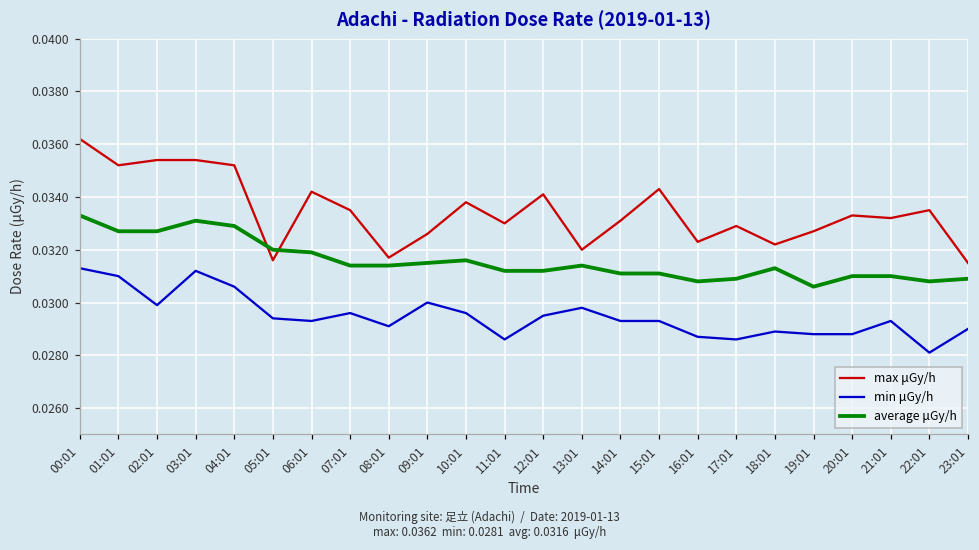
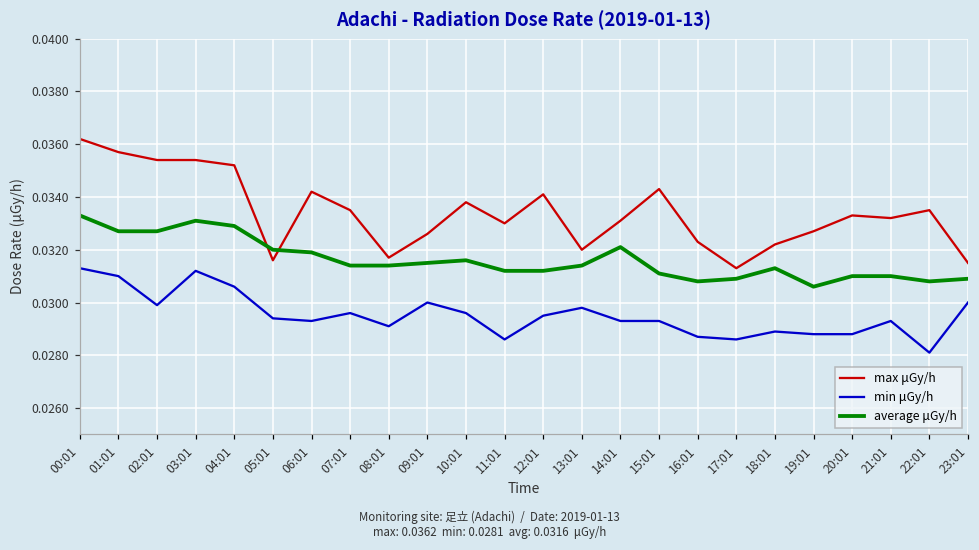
  {
    "max μGy/h": {
      "00:01": 0.0362,
-     "01:01": 0.0352,
+     "01:01": 0.0357,
      "02:01": 0.0354,
      "03:01": 0.0354,
      "04:01": 0.0352,
      "05:01": 0.0316,
      "06:01": 0.0342,
      "07:01": 0.0335,
      "08:01": 0.0317,
      "09:01": 0.0326,
      "10:01": 0.0338,
      "11:01": 0.0330,
      "12:01": 0.0341,
      "13:01": 0.0320,
      "14:01": 0.0331,
      "15:01": 0.0343,
      "16:01": 0.0323,
-     "17:01": 0.0329,
+     "17:01": 0.0313,
      "18:01": 0.0322,
      "19:01": 0.0327,
      "20:01": 0.0333,
      "21:01": 0.0332,
      "22:01": 0.0335,
      "23:01": 0.0315
    },
    "min μGy/h": {
      "00:01": 0.0313,
      "01:01": 0.031,
      "02:01": 0.030,
      "03:01": 0.0312,
      "04:01": 0.0306,
      "05:01": 0.0294,
      "06:01": 0.0293,
      "07:01": 0.0296,
      "08:01": 0.029,
      "09:01": 0.030,
      "10:01": 0.0296,
      "11:01": 0.0286,
      "12:01": 0.0295,
      "13:01": 0.0298,
      "14:01": 0.0293,
      "15:01": 0.0293,
      "16:01": 0.0287,
      "17:01": 0.0286,
      "18:01": 0.029,
      "19:01": 0.0288,
      "20:01": 0.0288,
      "21:01": 0.0293,
      "22:01": 0.028,
-     "23:01": 0.029
+     "23:01": 0.030
    },
    "average μGy/h": {
      "00:01": 0.0333,
      "01:01": 0.0327,
      "02:01": 0.0327,
      "03:01": 0.0331,
      "04:01": 0.0329,
      "05:01": 0.0320,
      "06:01": 0.0319,
      "07:01": 0.0314,
      "08:01": 0.0314,
      "09:01": 0.0315,
      "10:01": 0.0316,
      "11:01": 0.0312,
      "12:01": 0.0312,
      "13:01": 0.0314,
-     "14:01": 0.0311,
+     "14:01": 0.0321,
      "15:01": 0.0311,
      "16:01": 0.0308,
      "17:01": 0.0309,
      "18:01": 0.0313,
      "19:01": 0.0306,
      "20:01": 0.0310,
      "21:01": 0.0310,
      "22:01": 0.0308,
      "23:01": 0.0309
    }
  }
